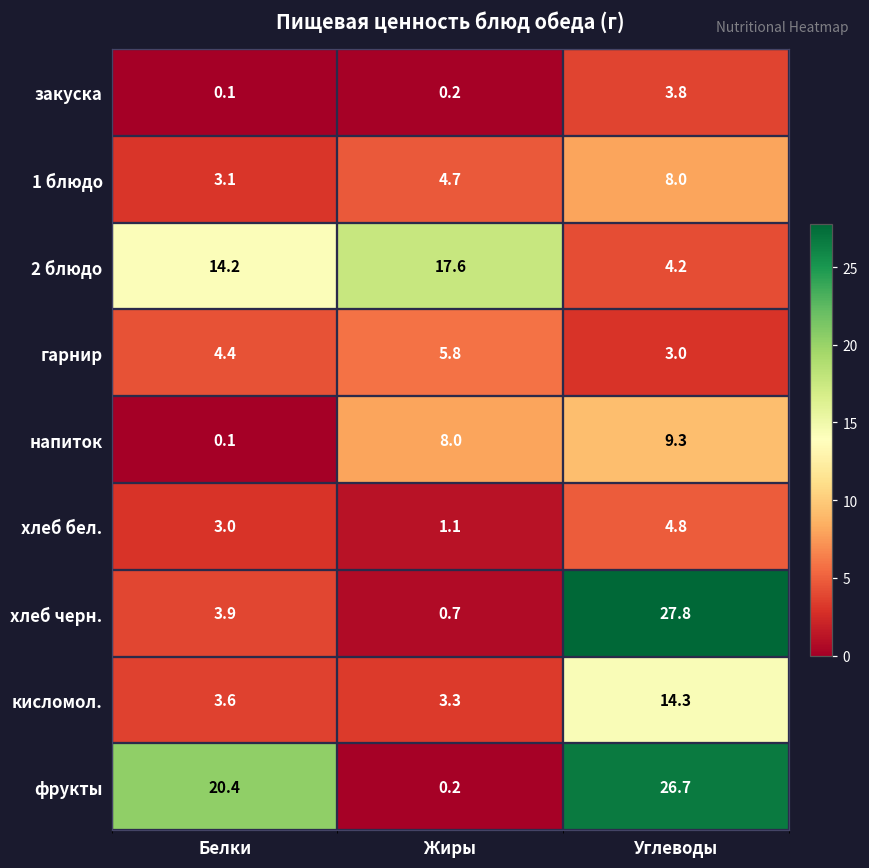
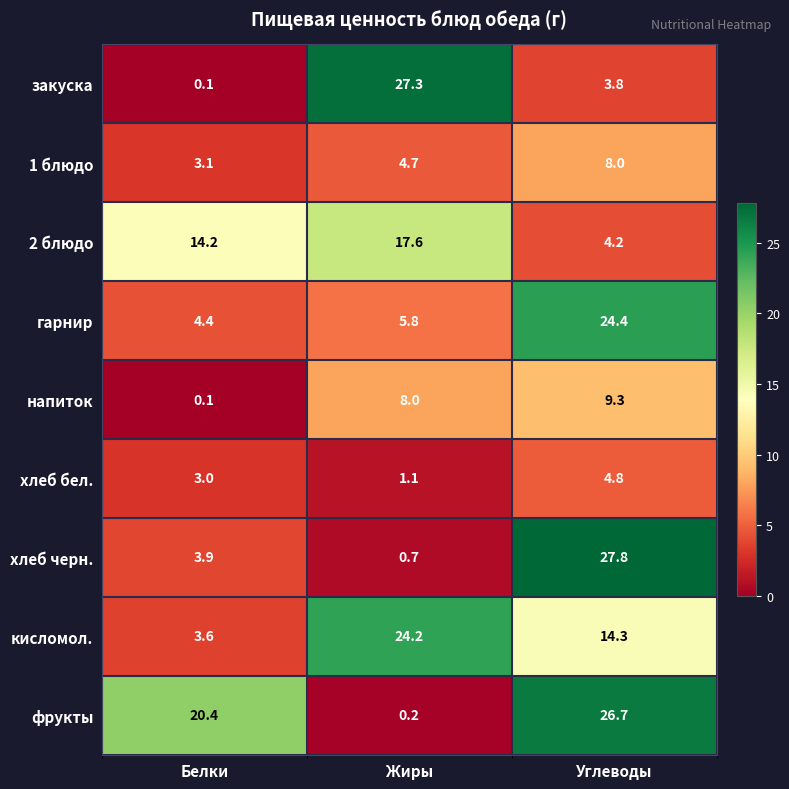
  {
    "закуска": {
      "Белки": 0.1,
-     "Жиры": 0.2,
+     "Жиры": 27.3,
      "Углеводы": 3.8
    },
    "1 блюдо": {
      "Белки": 3.1,
      "Жиры": 4.7,
      "Углеводы": 8.0
    },
    "2 блюдо": {
      "Белки": 14.2,
      "Жиры": 17.6,
      "Углеводы": 4.2
    },
    "гарнир": {
      "Белки": 4.4,
      "Жиры": 5.8,
-     "Углеводы": 3.0
+     "Углеводы": 24.4
    },
    "напиток": {
      "Белки": 0.1,
      "Жиры": 8.0,
      "Углеводы": 9.3
    },
    "хлеб бел.": {
      "Белки": 3.0,
      "Жиры": 1.1,
      "Углеводы": 4.8
    },
    "хлеб черн.": {
      "Белки": 3.9,
      "Жиры": 0.7,
      "Углеводы": 27.8
    },
    "кисломол.": {
      "Белки": 3.6,
-     "Жиры": 3.3,
+     "Жиры": 24.2,
      "Углеводы": 14.3
    },
    "фрукты": {
      "Белки": 20.4,
      "Жиры": 0.2,
      "Углеводы": 26.7
    }
  }
